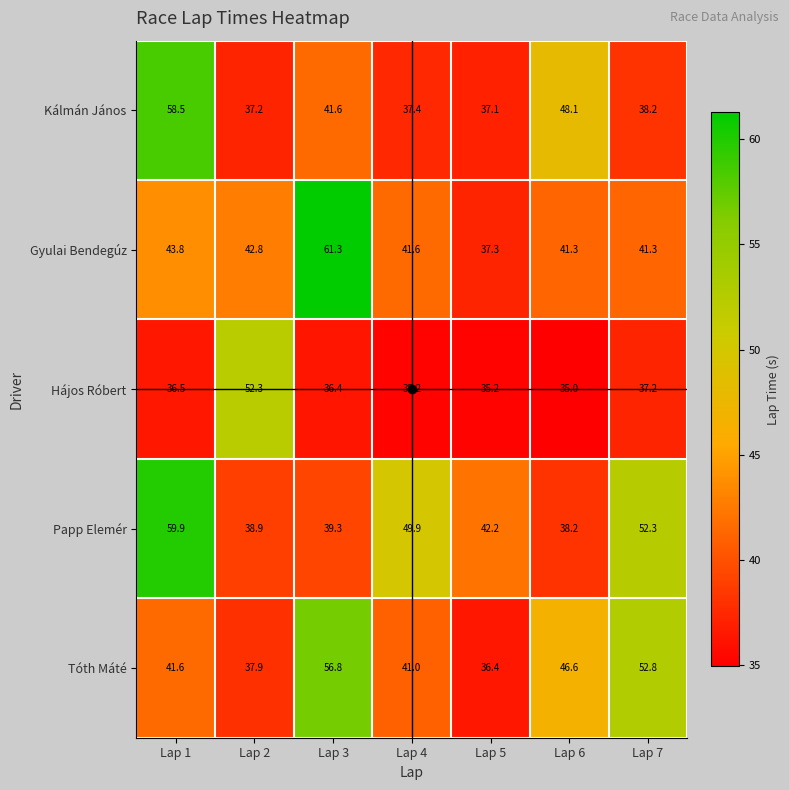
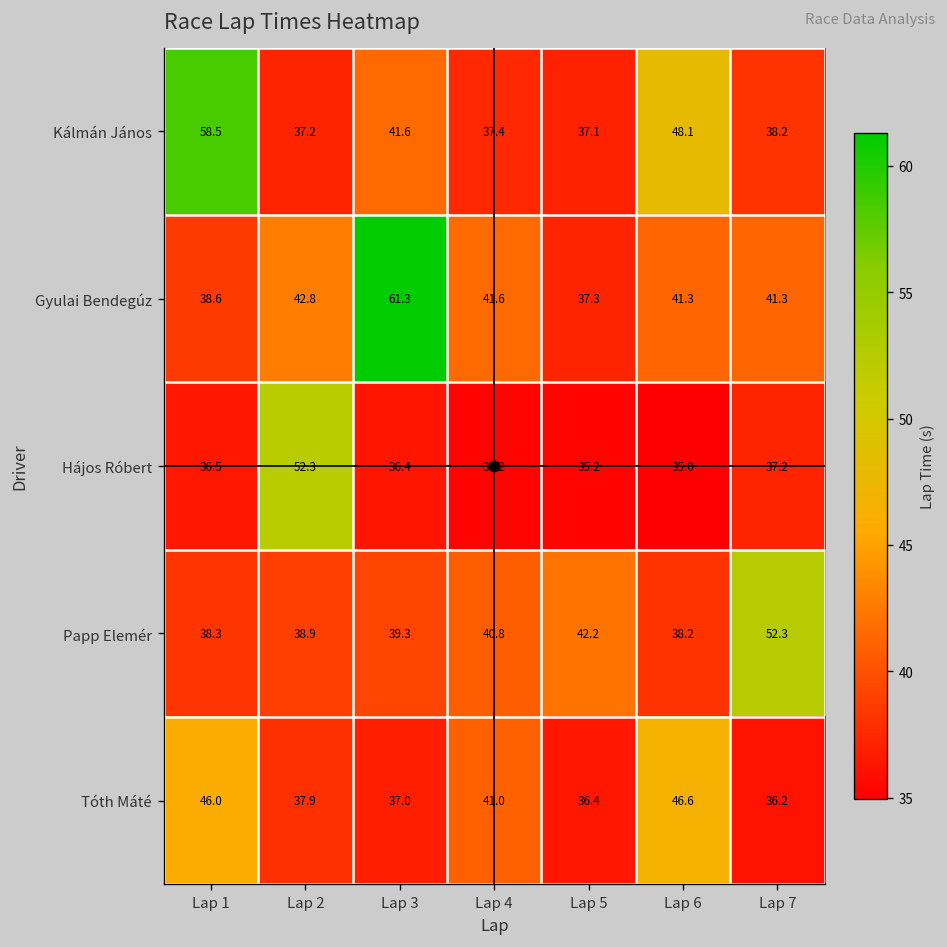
  {
    "Kálmán János": {
      "Lap 1": 58.5,
      "Lap 2": 37.2,
      "Lap 3": 41.6,
      "Lap 4": 37.4,
      "Lap 5": 37.1,
      "Lap 6": 48.1,
      "Lap 7": 38.2
    },
    "Gyulai Bendegúz": {
-     "Lap 1": 43.8,
+     "Lap 1": 38.6,
      "Lap 2": 42.8,
      "Lap 3": 61.3,
      "Lap 4": 41.6,
      "Lap 5": 37.3,
      "Lap 6": 41.3,
      "Lap 7": 41.3
    },
    "Hájos Róbert": {
      "Lap 1": 36.5,
      "Lap 2": 52.3,
      "Lap 3": 36.4,
      "Lap 5": 35.2,
      "Lap 6": 35.0,
      "Lap 7": 37.2
    },
    "Papp Elemér": {
-     "Lap 1": 59.9,
+     "Lap 1": 38.3,
      "Lap 2": 38.9,
      "Lap 3": 39.3,
-     "Lap 4": 49.9,
+     "Lap 4": 40.8,
      "Lap 5": 42.2,
      "Lap 6": 38.2,
      "Lap 7": 52.3
    },
    "Tóth Máté": {
-     "Lap 1": 41.6,
+     "Lap 1": 46.0,
      "Lap 2": 37.9,
-     "Lap 3": 56.8,
+     "Lap 3": 37.0,
      "Lap 4": 41.0,
      "Lap 5": 36.4,
      "Lap 6": 46.6,
-     "Lap 7": 52.8
+     "Lap 7": 36.2
    }
  }
